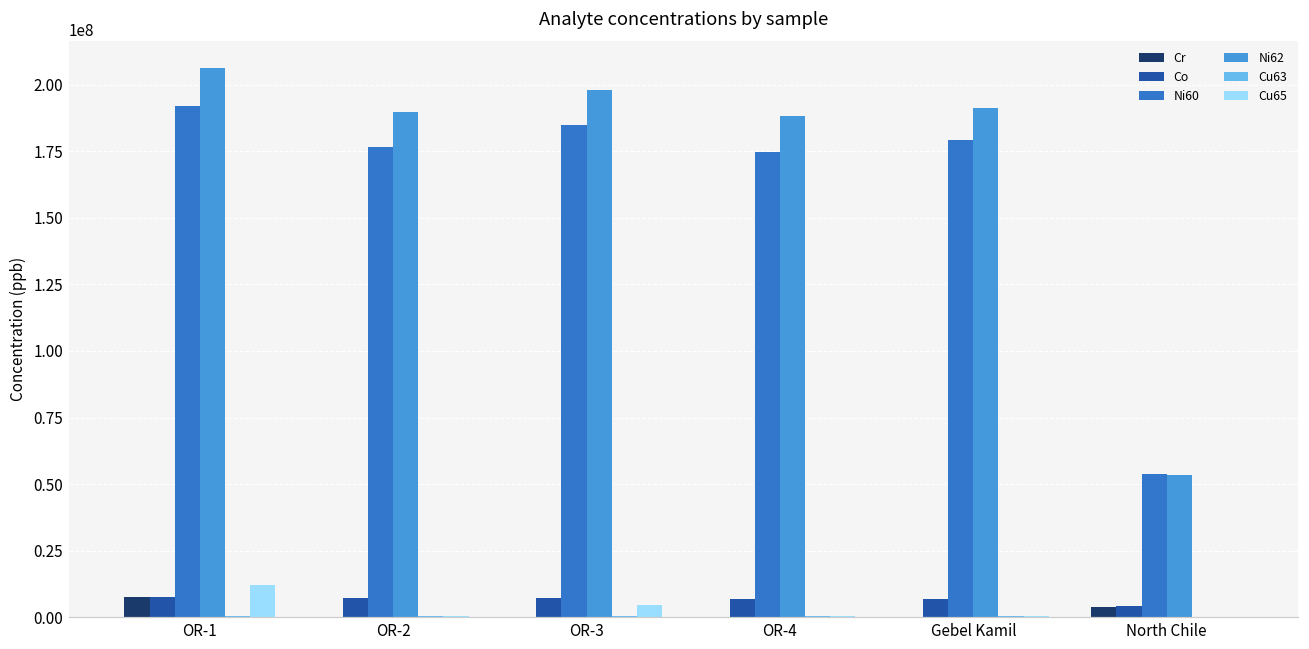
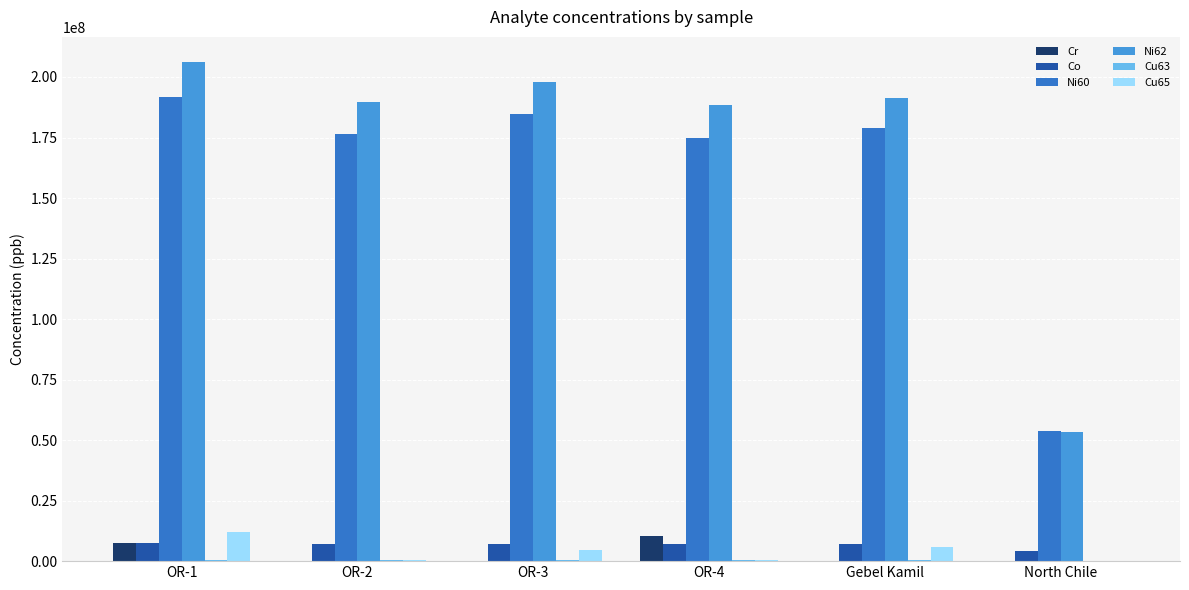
  {
    "Cr": {
      "OR-1": 8000000,
-     "OR-4": 0,
-     "North Chile": 4000000
+     "OR-4": 11000000,
+     "North Chile": 0
    },
    "Cu65": {
      "OR-1": 12000000,
      "OR-3": 5000000,
-     "Gebel Kamil": 0
+     "Gebel Kamil": 6000000
    }
  }
